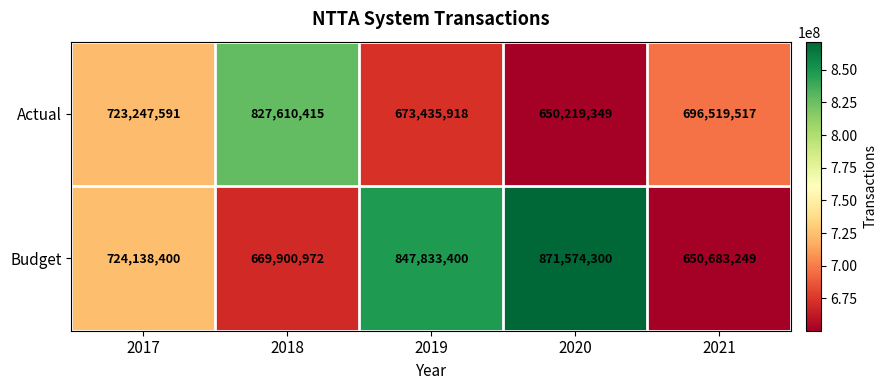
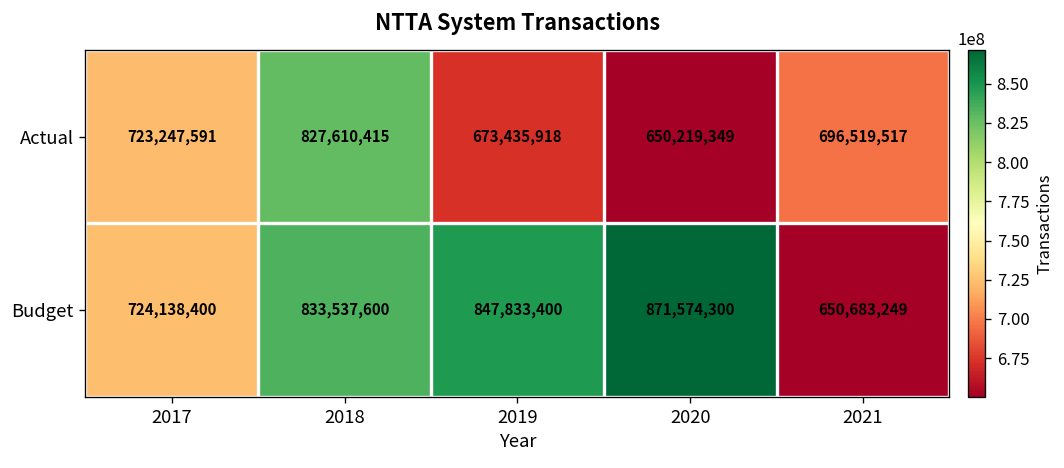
  {
    "Actual": {
      "2017": "723,247,591",
      "2018": "827,610,415",
      "2019": "673,435,918",
      "2020": "650,219,349",
      "2021": "696,519,517"
    },
    "Budget": {
      "2017": "724,138,400",
-     "2018": "669,900,972",
+     "2018": "833,537,600",
      "2019": "847,833,400",
      "2020": "871,574,300",
      "2021": "650,683,249"
    }
  }
